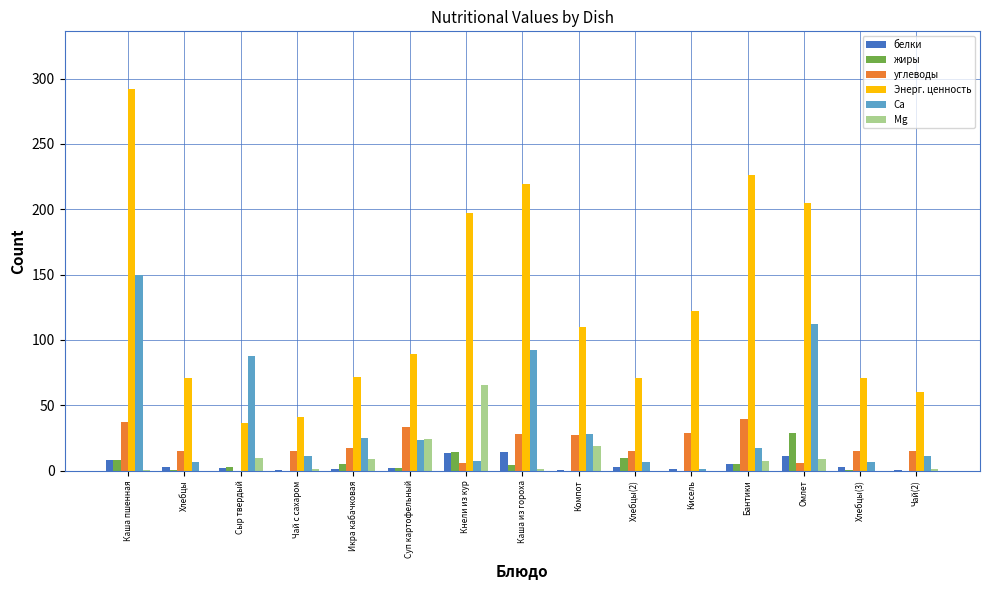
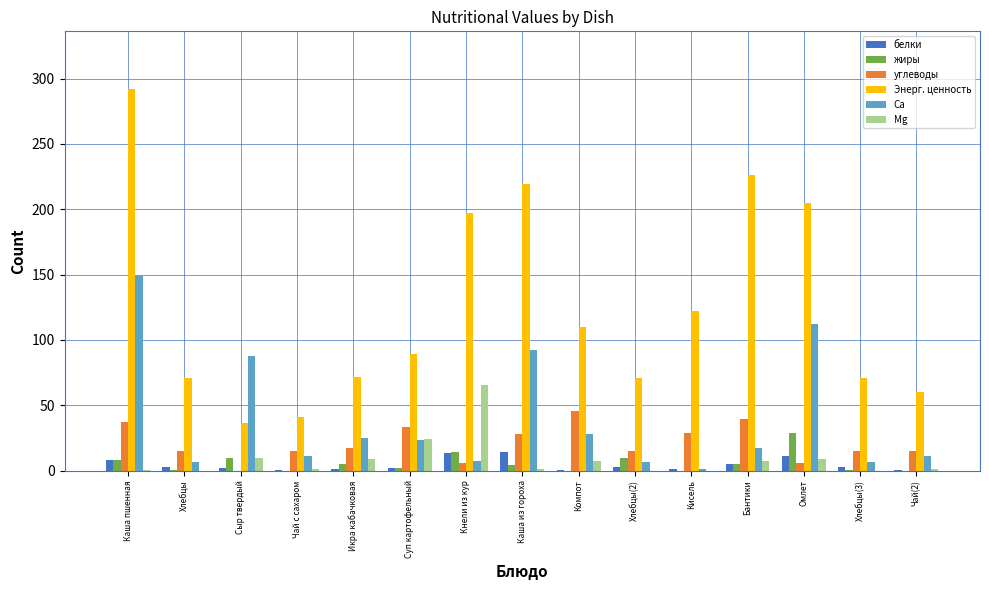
  {
    "жиры": {
      "Каша пшенная": 8,
-     "Сыр твердый": 3,
+     "Сыр твердый": 9,
      "Чай с сахаром": 0,
      "Икра кабачковая": 5,
      "Суп картофельный": 2,
      "Кнели из кур": 14,
      "Каша из гороха": 4,
      "Компот": 0,
      "Хлебцы(2)": 10,
      "Кисель": 0,
      "Бантики": 5,
      "Омлет": 28,
      "Чай(2)": 0
    },
    "углеводы": {
      "Каша пшенная": 37,
      "Хлебцы": 15,
      "Сыр твердый": 0,
      "Чай с сахаром": 15,
      "Икра кабачковая": 18,
      "Суп картофельный": 34,
      "Кнели из кур": 6,
      "Каша из гороха": 28,
-     "Компот": 27,
+     "Компот": 46,
      "Хлебцы(2)": 15,
      "Кисель": 29,
      "Бантики": 39,
      "Омлет": 6,
      "Хлебцы(3)": 15,
      "Чай(2)": 15
    },
    "Энерг. ценность": {
      "Каша пшенная": 292,
      "Хлебцы": 71,
      "Сыр твердый": 36,
      "Чай с сахаром": 41,
      "Икра кабачковая": 71,
      "Суп картофельный": 89,
      "Кнели из кур": 197,
      "Каша из гороха": 219,
      "Компот": 110,
      "Хлебцы(2)": 71,
      "Кисель": 122,
      "Бантики": 226,
      "Омлет": 205,
      "Хлебцы(3)": 71,
      "Чай(2)": 60
    },
    "Mg": {
      "Хлебцы": 0,
      "Сыр твердый": 10,
      "Икра кабачковая": 9,
      "Суп картофельный": 24,
      "Кнели из кур": 65,
-     "Компот": 19,
+     "Компот": 7,
      "Хлебцы(2)": 0,
      "Кисель": 0,
      "Бантики": 7,
      "Омлет": 9,
      "Хлебцы(3)": 0
    }
  }
